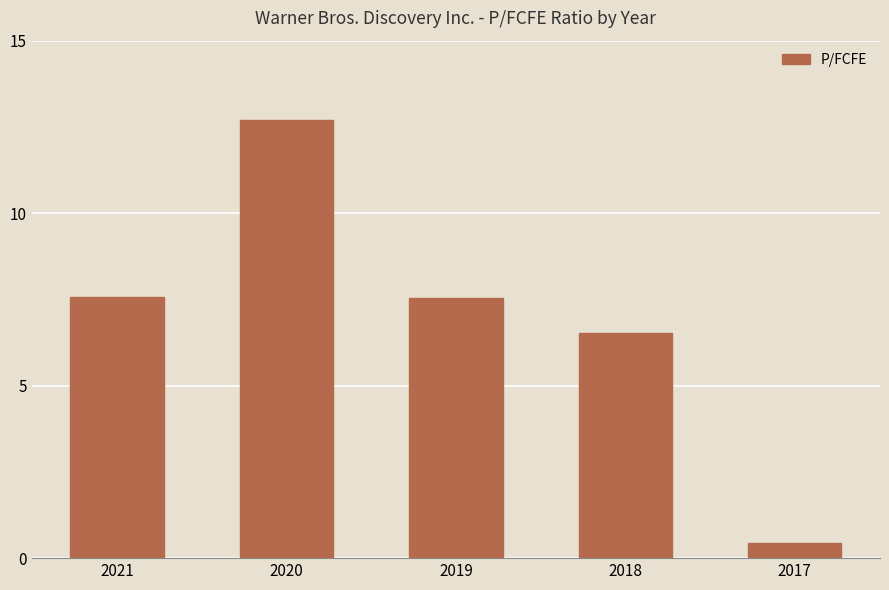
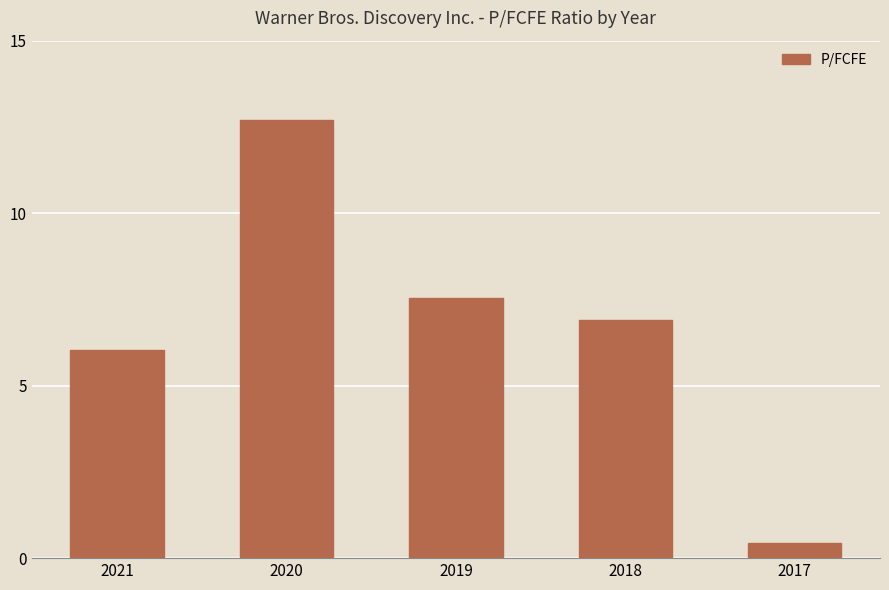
  {
-   "2021": 7.6,
+   "2021": 6.0,
    "2020": 12.7,
    "2019": 7.5,
-   "2018": 6.5,
+   "2018": 6.9,
    "2017": 0.5
  }
